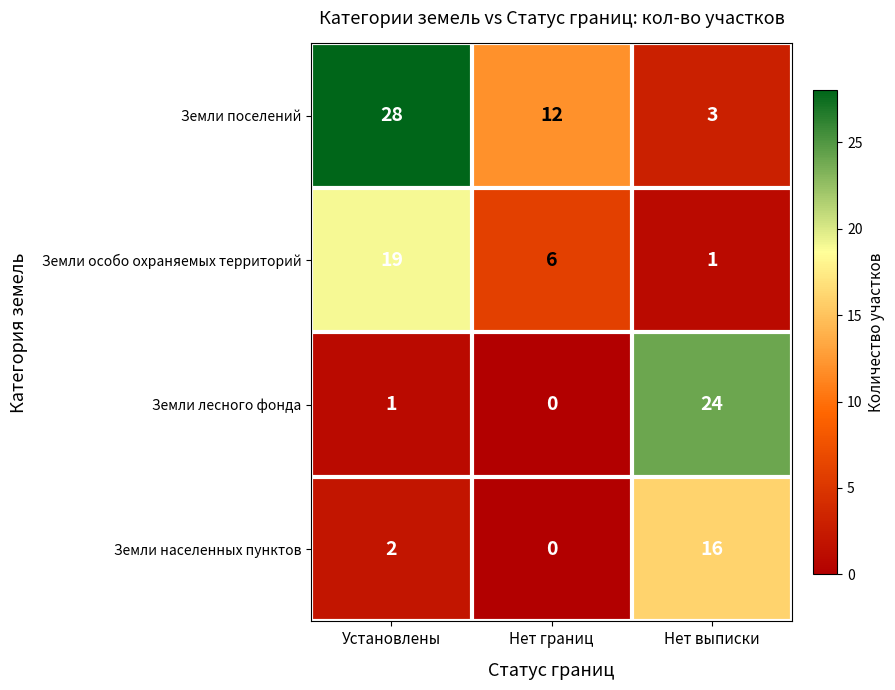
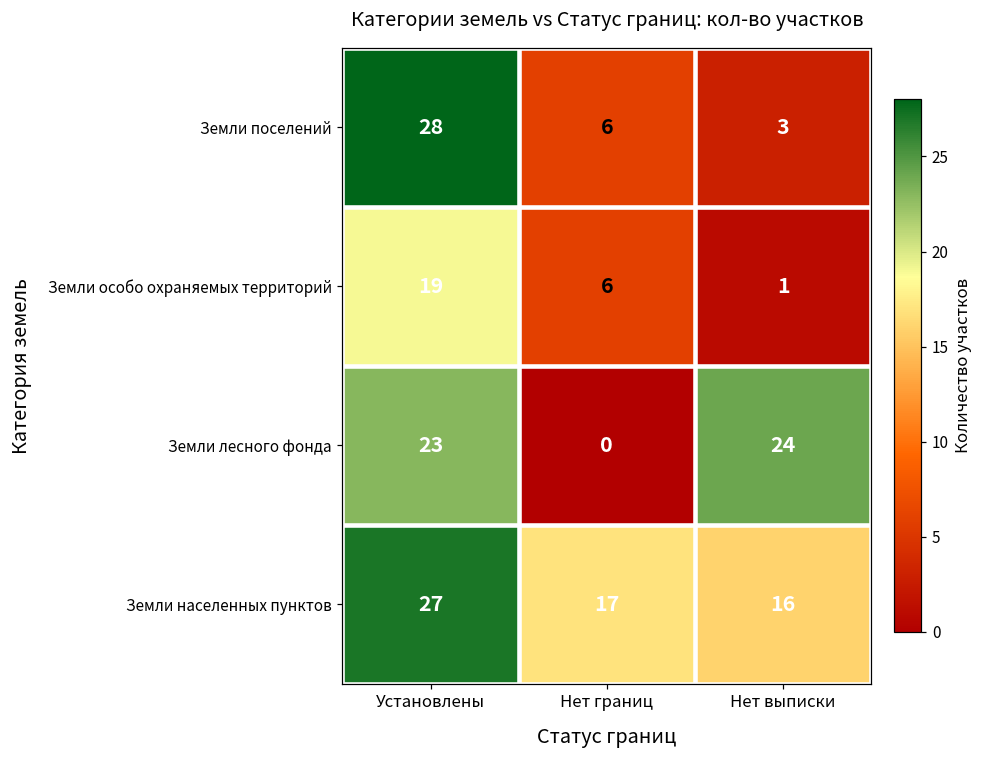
  {
    "Земли поселений": {
      "Установлены": 28,
-     "Нет границ": 12,
+     "Нет границ": 6,
      "Нет выписки": 3
    },
    "Земли особо охраняемых территорий": {
      "Установлены": 19,
      "Нет границ": 6,
      "Нет выписки": 1
    },
    "Земли лесного фонда": {
-     "Установлены": 1,
+     "Установлены": 23,
      "Нет границ": 0,
      "Нет выписки": 24
    },
    "Земли населенных пунктов": {
-     "Установлены": 2,
-     "Нет границ": 0,
+     "Установлены": 27,
+     "Нет границ": 17,
      "Нет выписки": 16
    }
  }
